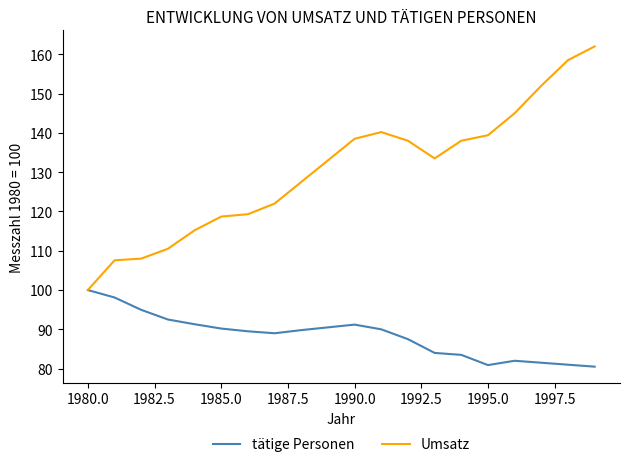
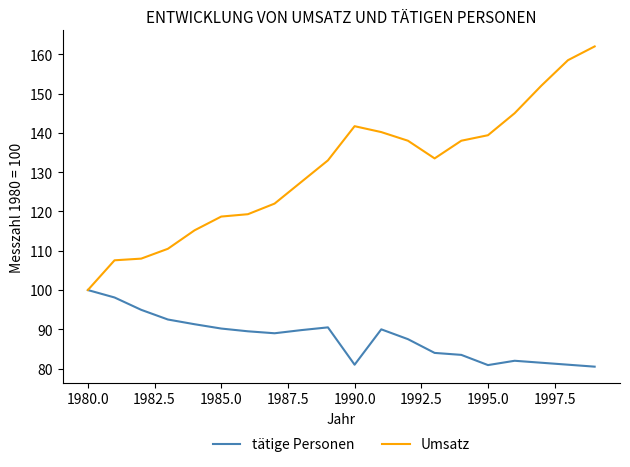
  {
    "tätige Personen": {
      "1985.0": 90,
-     "1990.0": 91,
+     "1990.0": 81,
      "1995.0": 81
    },
    "Umsatz": {
      "1985.0": 119,
-     "1990.0": 139,
+     "1990.0": 142,
      "1995.0": 139
    }
  }
